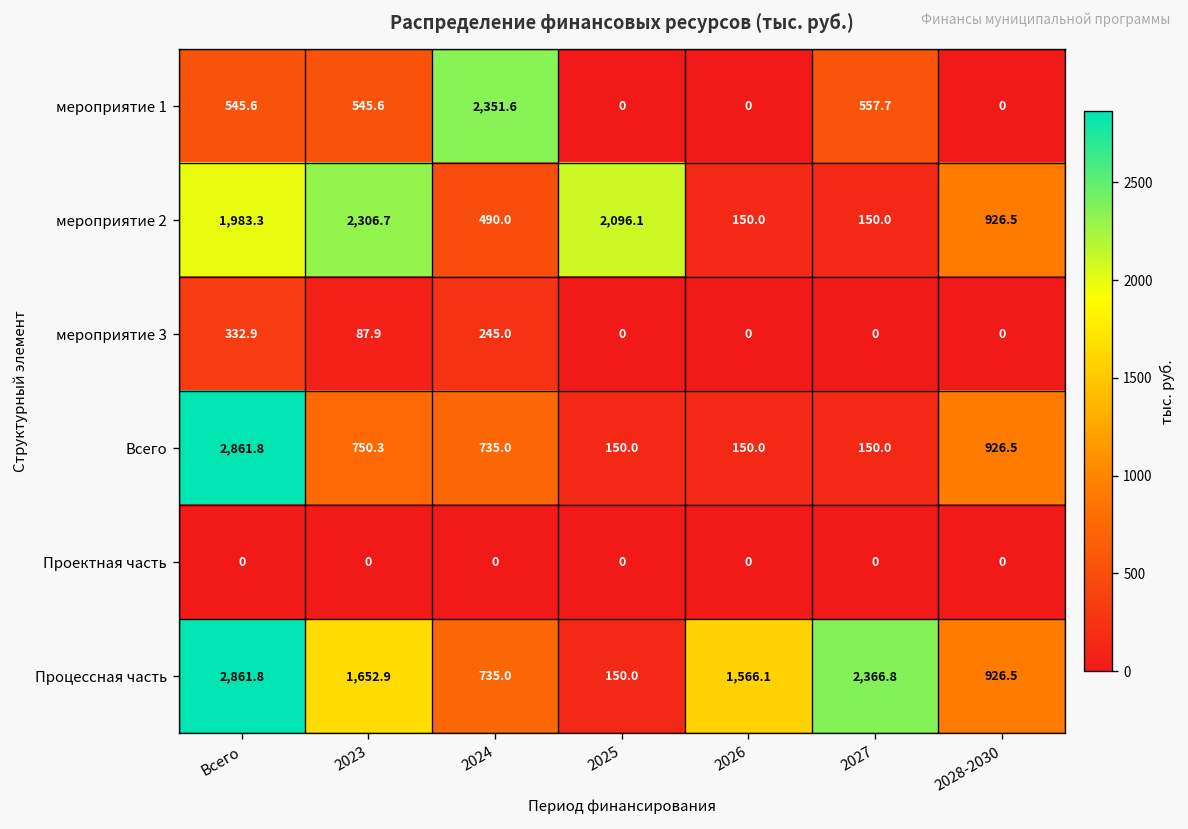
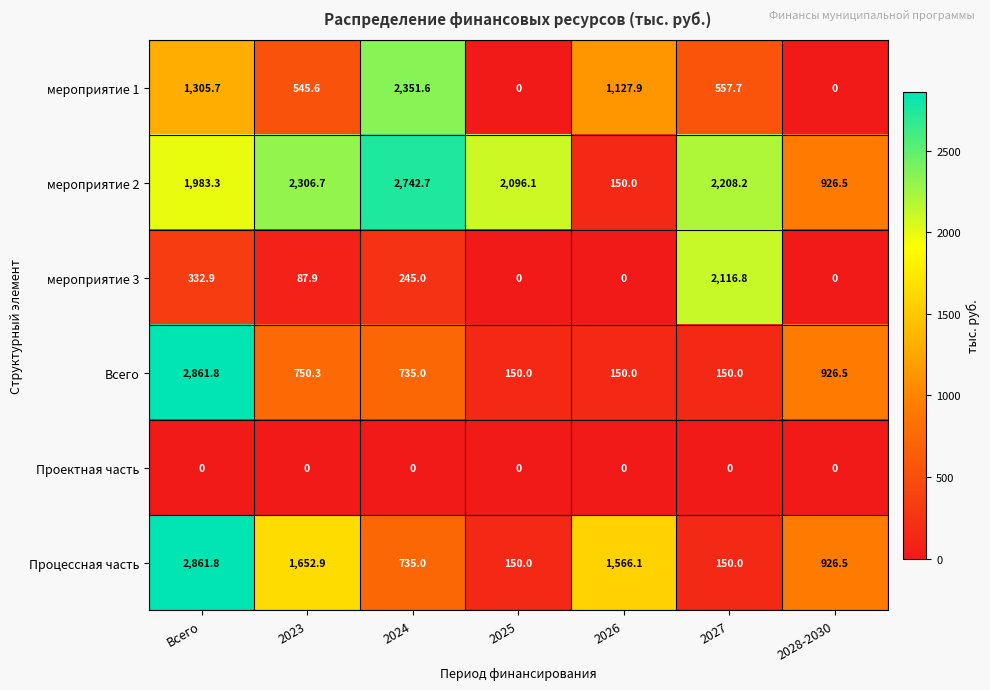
  {
    "мероприятие 1": {
-     "Всего": "545.6",
+     "Всего": "1,305.7",
      "2023": "545.6",
      "2024": "2,351.6",
      "2025": "0",
-     "2026": "0",
+     "2026": "1,127.9",
      "2027": "557.7",
      "2028-2030": "0"
    },
    "мероприятие 2": {
      "Всего": "1,983.3",
      "2023": "2,306.7",
-     "2024": "490.0",
+     "2024": "2,742.7",
      "2025": "2,096.1",
      "2026": "150.0",
-     "2027": "150.0",
+     "2027": "2,208.2",
      "2028-2030": "926.5"
    },
    "мероприятие 3": {
      "Всего": "332.9",
      "2023": "87.9",
      "2024": "245.0",
      "2025": "0",
      "2026": "0",
-     "2027": "0",
+     "2027": "2,116.8",
      "2028-2030": "0"
    },
    "Всего": {
      "Всего": "2,861.8",
      "2023": "750.3",
      "2024": "735.0",
      "2025": "150.0",
      "2026": "150.0",
      "2027": "150.0",
      "2028-2030": "926.5"
    },
    "Проектная часть": {
      "Всего": "0",
      "2023": "0",
      "2024": "0",
      "2025": "0",
      "2026": "0",
      "2027": "0",
      "2028-2030": "0"
    },
    "Процессная часть": {
      "Всего": "2,861.8",
      "2023": "1,652.9",
      "2024": "735.0",
      "2025": "150.0",
      "2026": "1,566.1",
-     "2027": "2,366.8",
+     "2027": "150.0",
      "2028-2030": "926.5"
    }
  }
